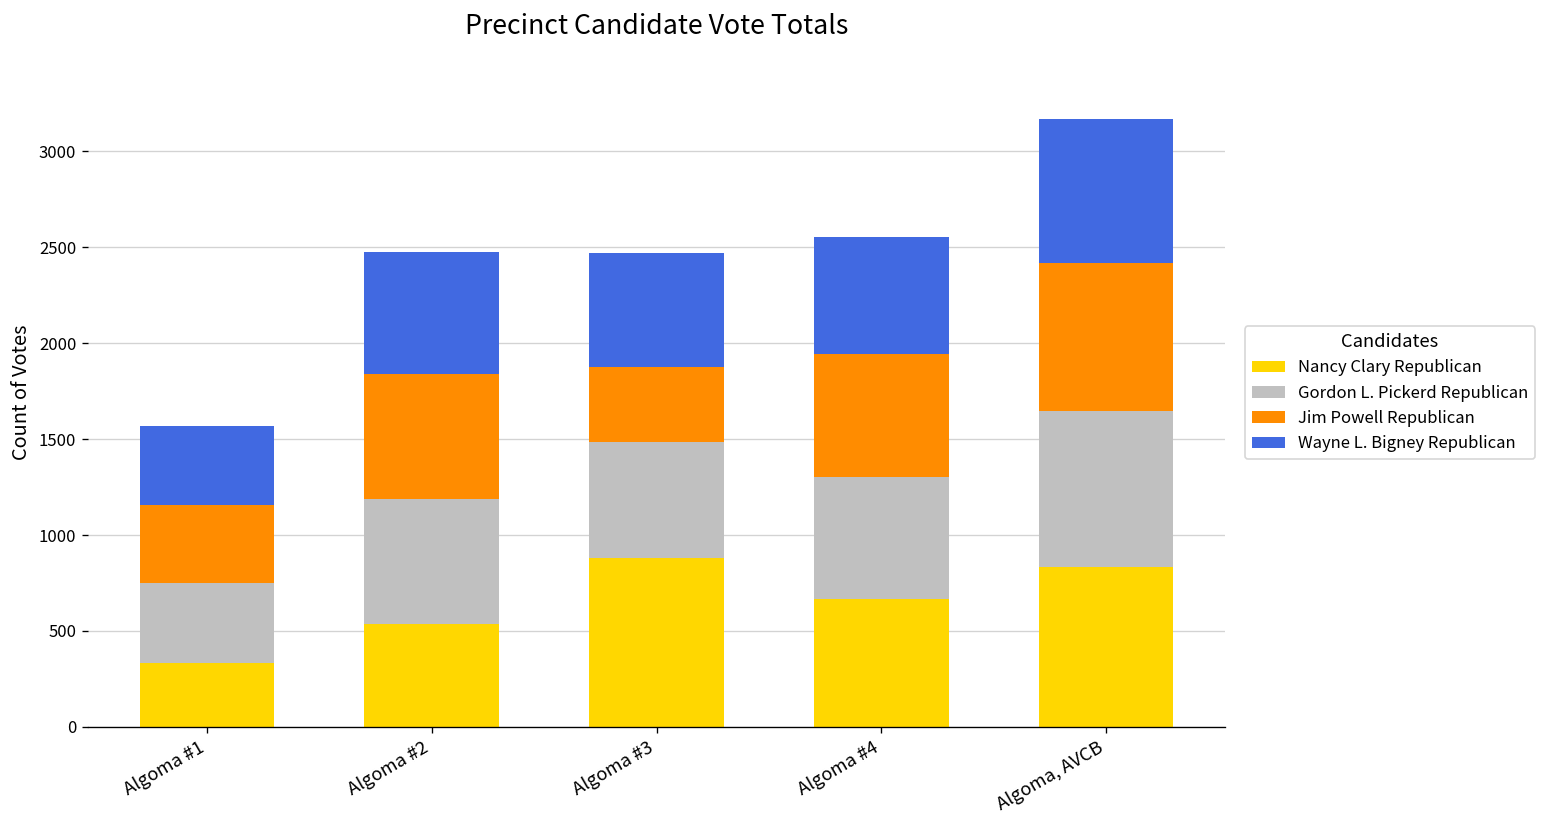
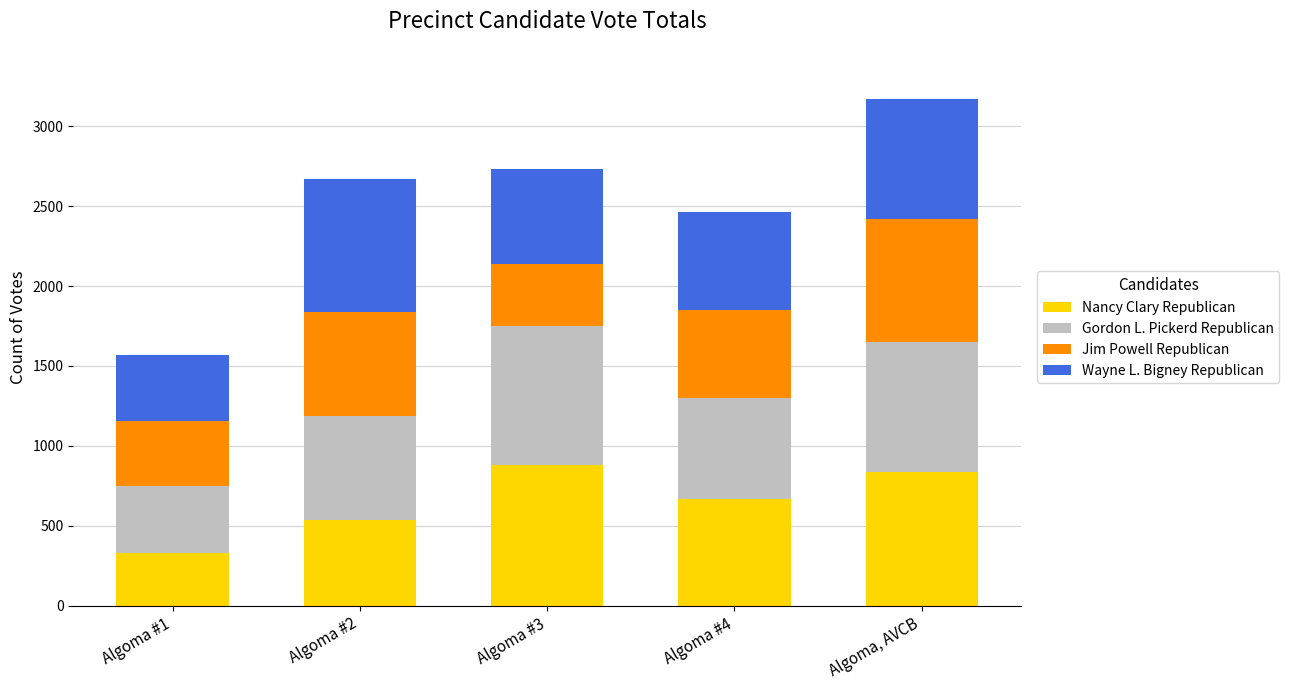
  {
    "Nancy Clary Republican": {
      "Algoma #1": 330,
      "Algoma #2": 530,
      "Algoma #3": 880,
      "Algoma #4": 670,
      "Algoma, AVCB": 830
    },
    "Gordon L. Pickerd Republican": {
      "Algoma #1": 420,
      "Algoma #2": 660,
-     "Algoma #3": 610,
+     "Algoma #3": 870,
      "Algoma #4": 640,
      "Algoma, AVCB": 810
    },
    "Jim Powell Republican": {
      "Algoma #1": 410,
      "Algoma #2": 650,
      "Algoma #3": 390,
-     "Algoma #4": 640,
+     "Algoma #4": 550,
      "Algoma, AVCB": 770
    },
    "Wayne L. Bigney Republican": {
      "Algoma #1": 410,
-     "Algoma #2": 640,
+     "Algoma #2": 830,
      "Algoma #3": 600,
      "Algoma #4": 610,
      "Algoma, AVCB": 750
    }
  }
